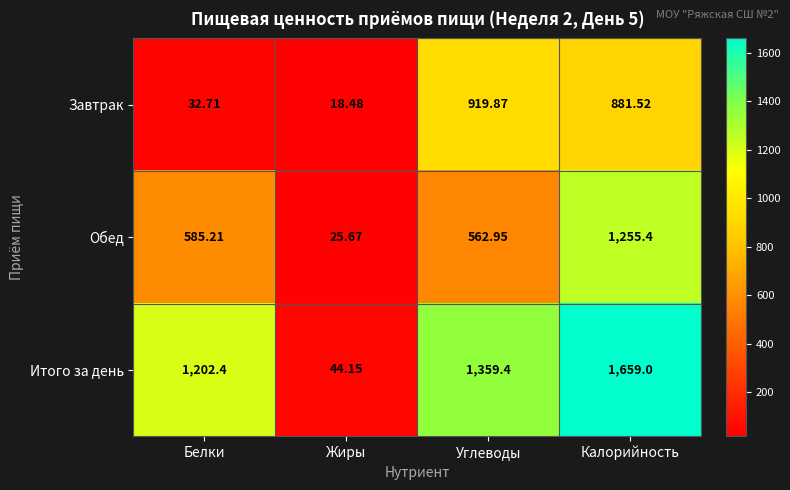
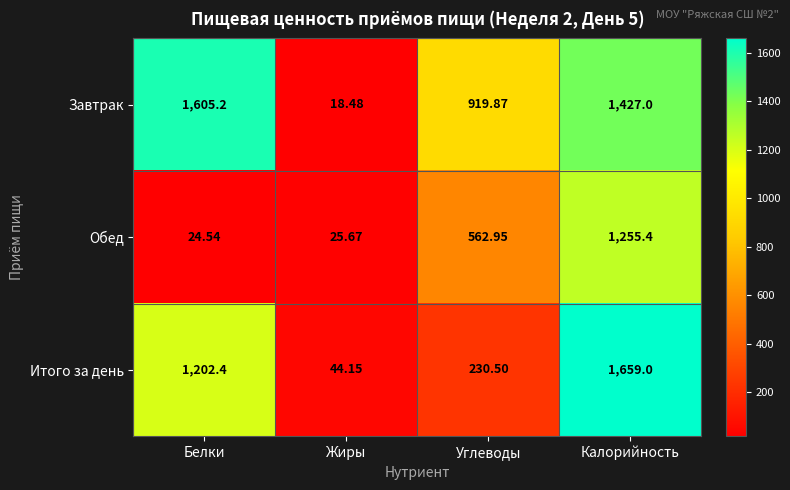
  {
    "Завтрак": {
-     "Белки": "32.71",
+     "Белки": "1,605.2",
      "Жиры": "18.48",
      "Углеводы": "919.87",
-     "Калорийность": "881.52"
+     "Калорийность": "1,427.0"
    },
    "Обед": {
-     "Белки": "585.21",
+     "Белки": "24.54",
      "Жиры": "25.67",
      "Углеводы": "562.95",
      "Калорийность": "1,255.4"
    },
    "Итого за день": {
      "Белки": "1,202.4",
      "Жиры": "44.15",
-     "Углеводы": "1,359.4",
+     "Углеводы": "230.50",
      "Калорийность": "1,659.0"
    }
  }
